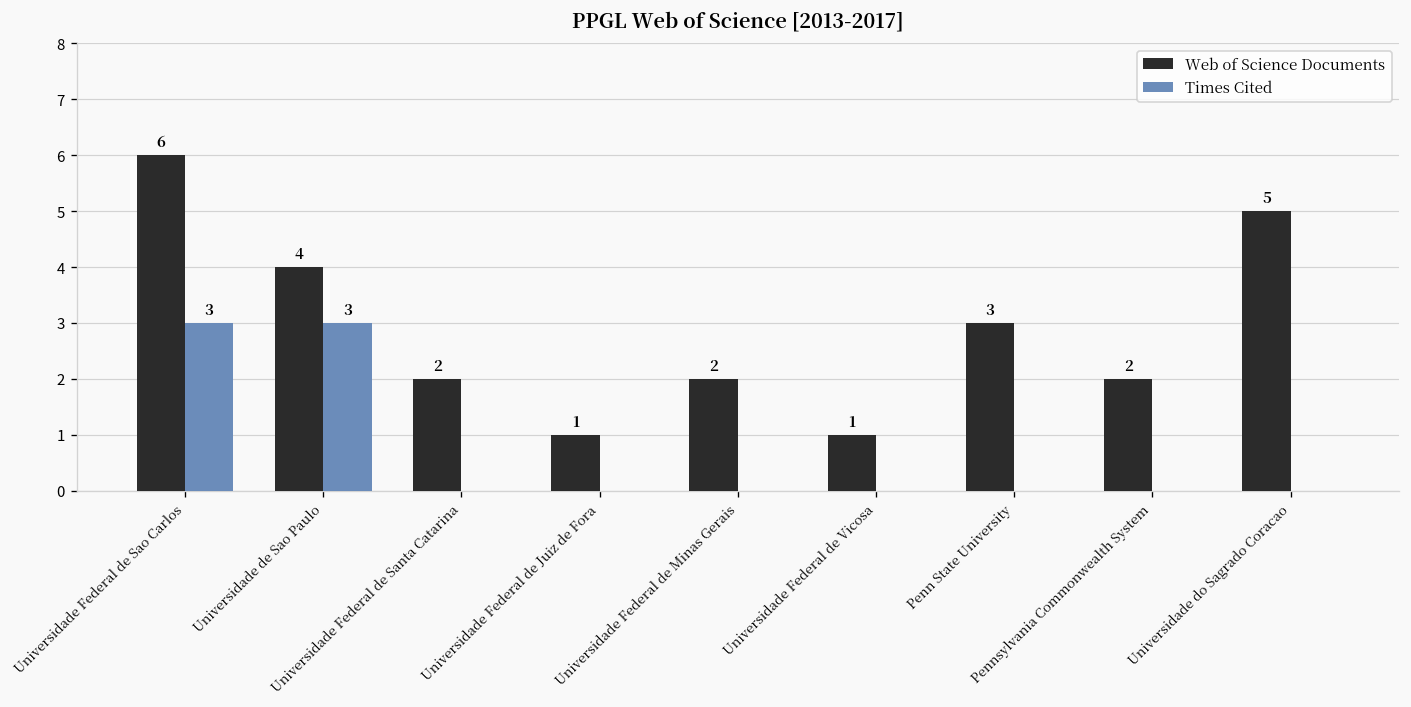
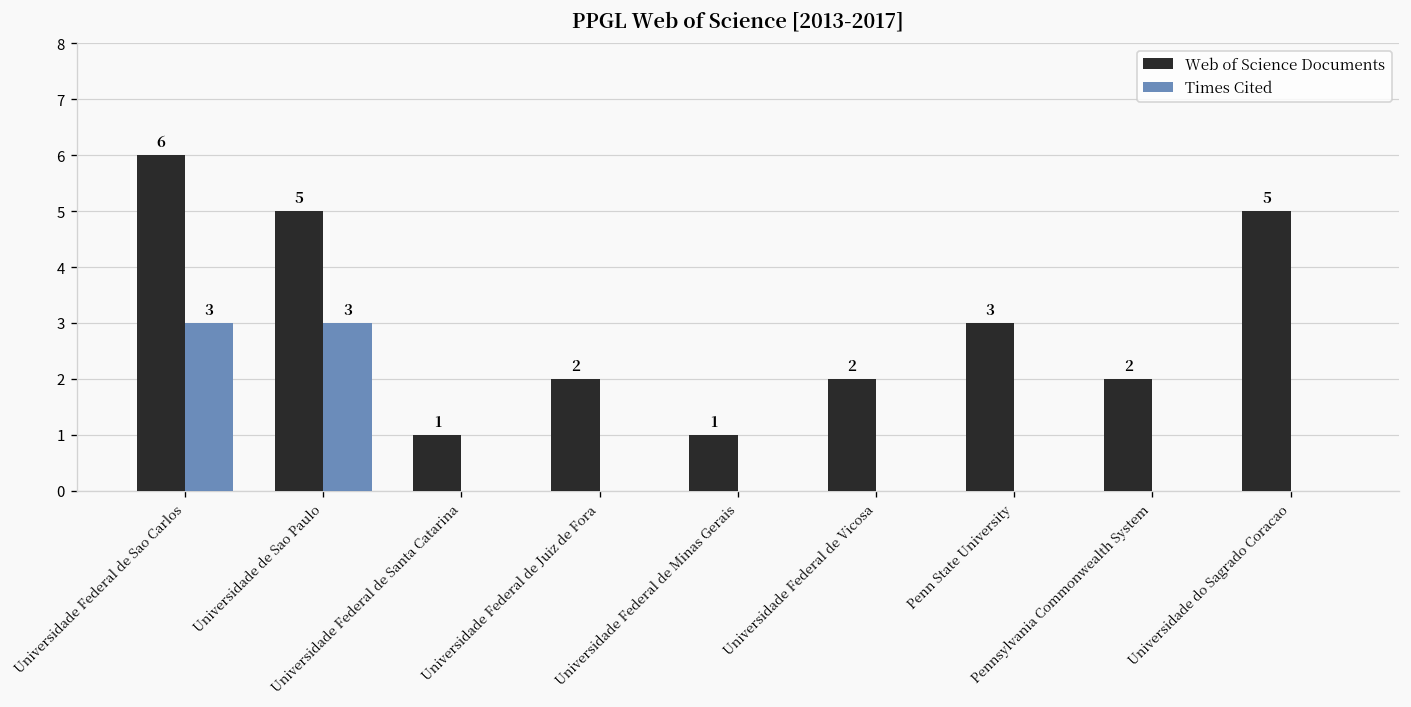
  {
    "Web of Science Documents": {
      "Universidade Federal de Sao Carlos": 6,
-     "Universidade de Sao Paulo": 4,
-     "Universidade Federal de Santa Catarina": 2,
-     "Universidade Federal de Juiz de Fora": 1,
-     "Universidade Federal de Minas Gerais": 2,
-     "Universidade Federal de Vicosa": 1,
+     "Universidade de Sao Paulo": 5,
+     "Universidade Federal de Santa Catarina": 1,
+     "Universidade Federal de Juiz de Fora": 2,
+     "Universidade Federal de Minas Gerais": 1,
+     "Universidade Federal de Vicosa": 2,
      "Penn State University": 3,
      "Pennsylvania Commonwealth System": 2,
      "Universidade do Sagrado Coracao": 5
    },
    "Times Cited": {
      "Universidade Federal de Sao Carlos": 3,
      "Universidade de Sao Paulo": 3
    }
  }
